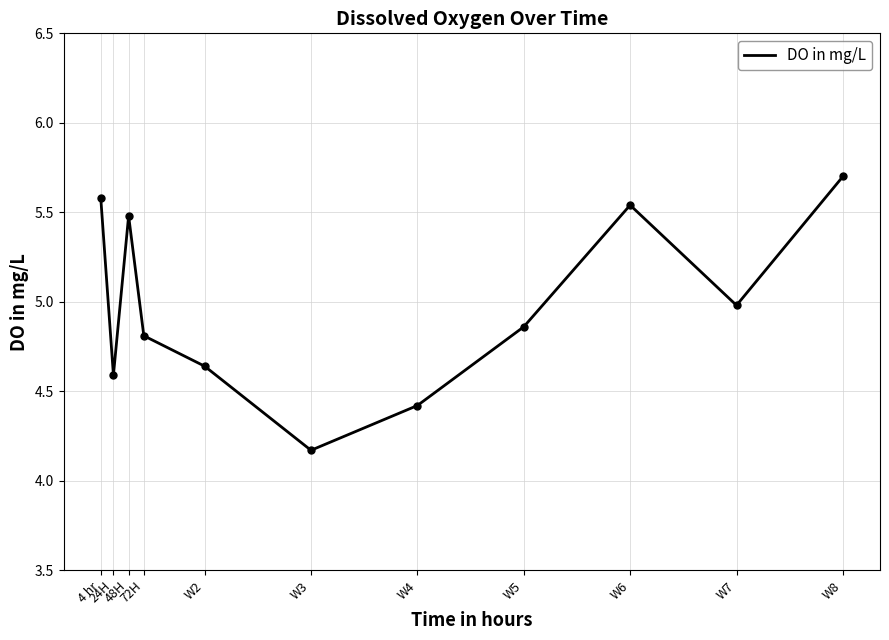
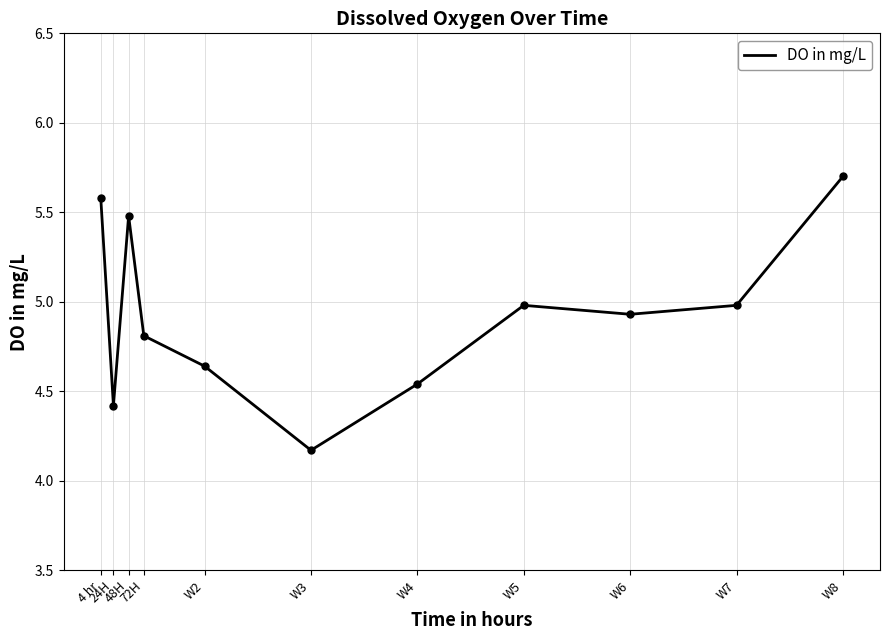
  {
    "4 hr": 5.58,
-   "24H": 4.59,
+   "24H": 4.42,
    "48H": 5.48,
    "72H": 4.81,
    "W2": 4.64,
    "W3": 4.17,
-   "W4": 4.42,
-   "W5": 4.86,
-   "W6": 5.54,
+   "W4": 4.54,
+   "W5": 4.98,
+   "W6": 4.93,
    "W7": 4.98,
    "W8": 5.70
  }
